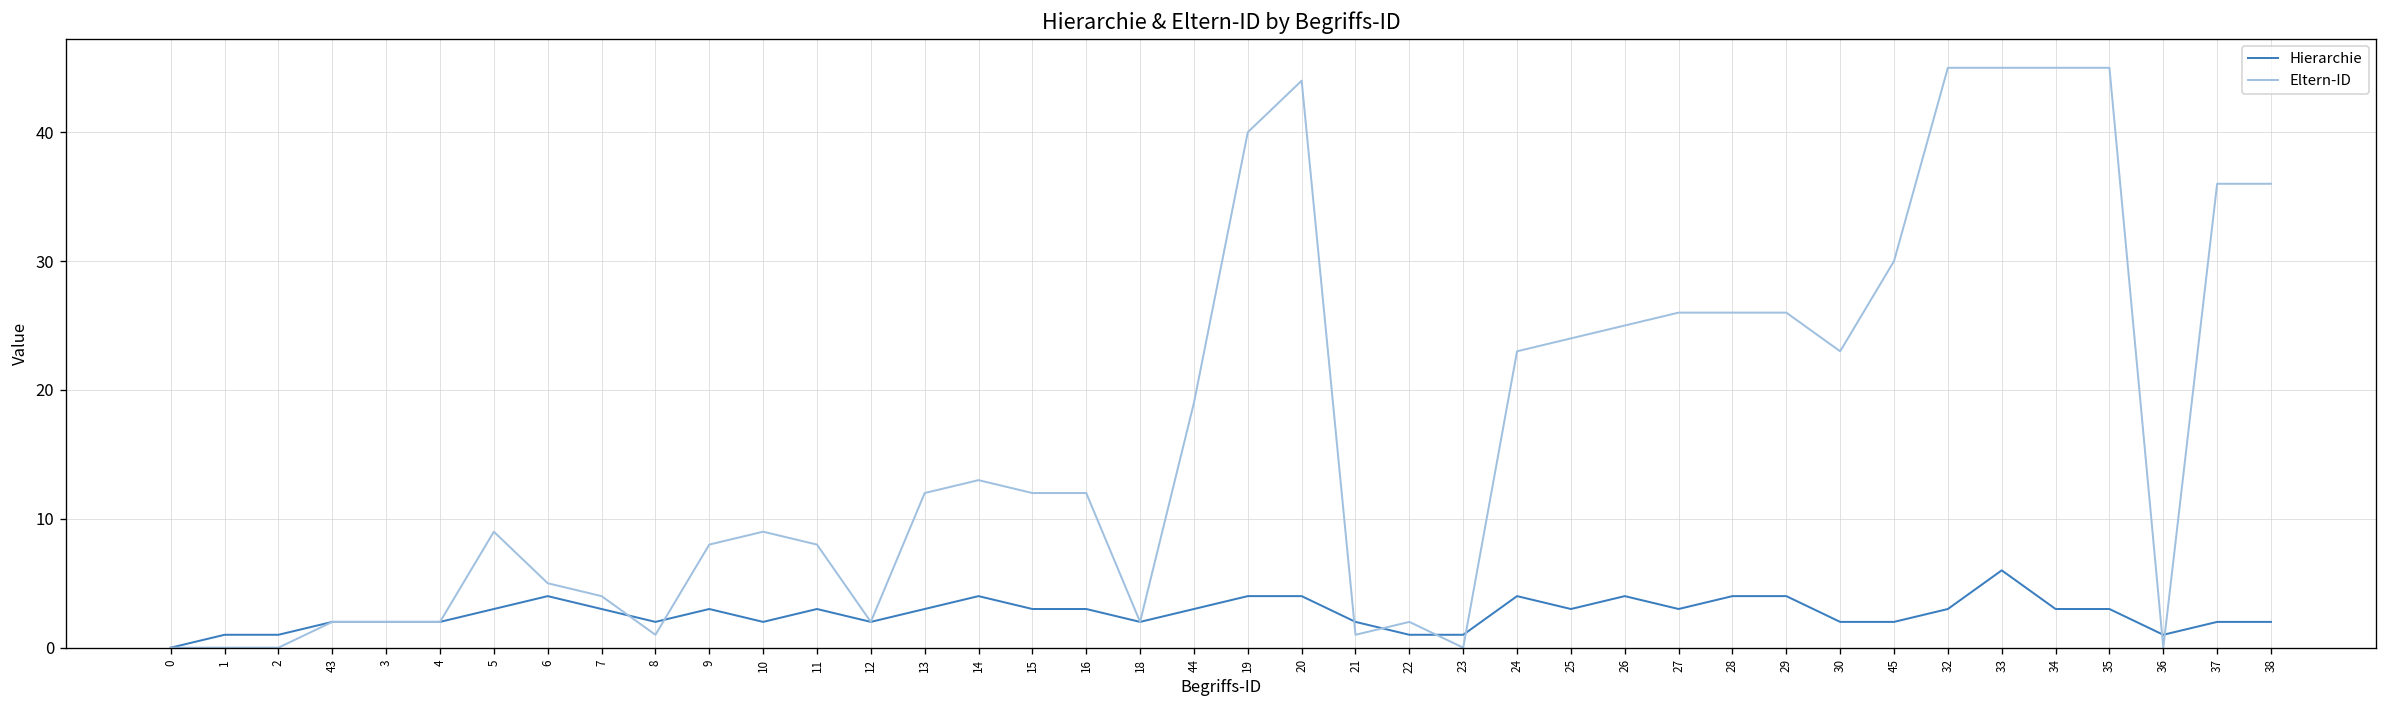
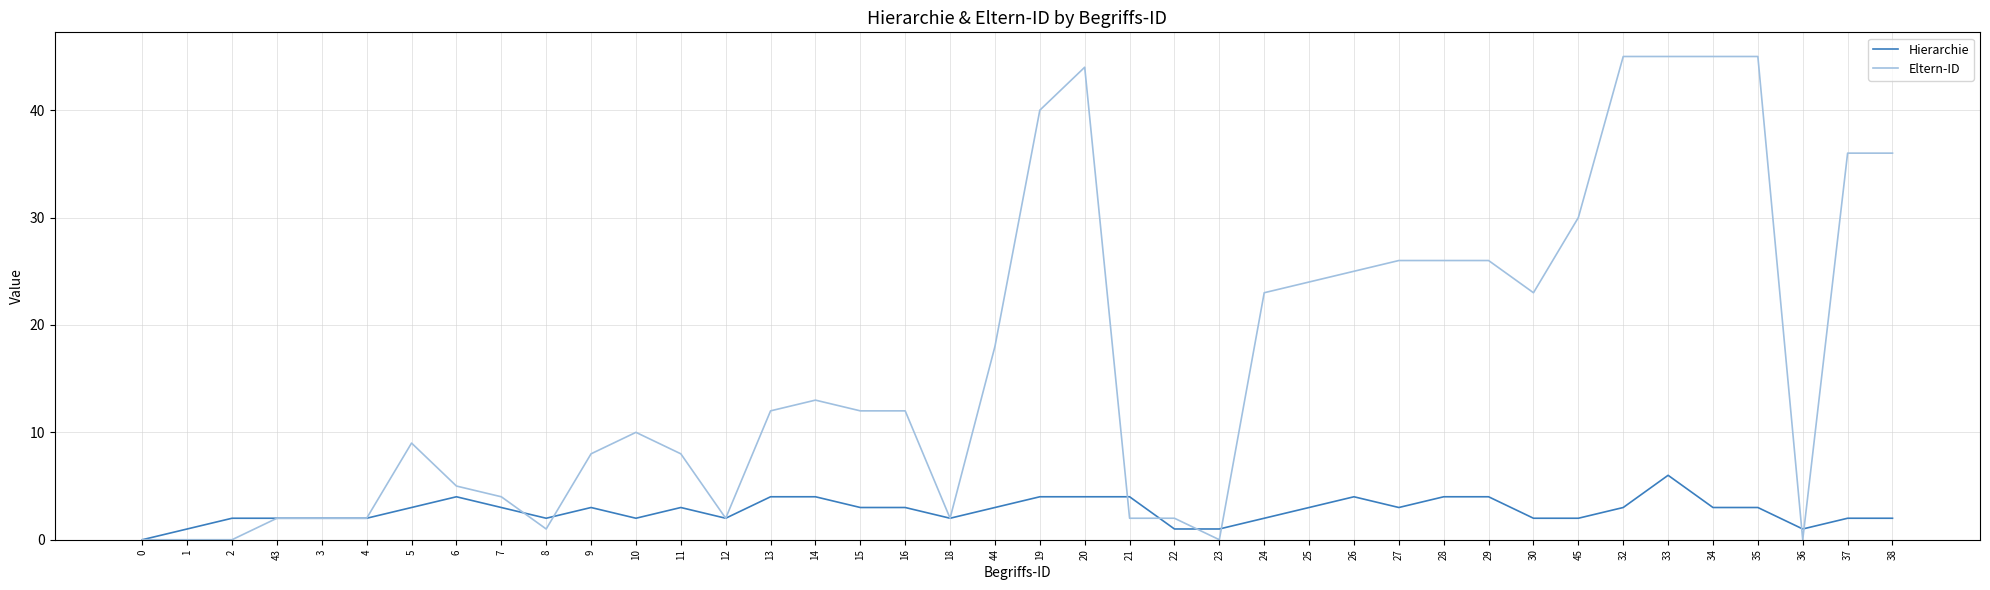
  {
    "Hierarchie": {
      "1": 1,
-     "2": 1,
+     "2": 2,
      "5": 3,
      "6": 4,
      "7": 3,
      "8": 2,
      "9": 3,
      "10": 2,
      "11": 3,
-     "13": 3,
+     "13": 4,
      "14": 4,
      "15": 3,
      "16": 3,
      "44": 3,
      "19": 4,
      "20": 4,
-     "21": 2,
+     "21": 4,
      "22": 1,
      "23": 1,
-     "24": 4,
+     "24": 2,
      "25": 3,
      "26": 4,
      "27": 3,
      "28": 4,
      "29": 4,
      "30": 2,
      "45": 2,
      "32": 3,
      "33": 6,
      "34": 3,
      "35": 3,
      "36": 1,
      "37": 2,
      "38": 2
    },
    "Eltern-ID": {
      "1": 0,
      "2": 0,
      "5": 9,
      "6": 5,
      "7": 4,
      "8": 1,
      "9": 8,
-     "10": 9,
+     "10": 10,
      "11": 8,
      "13": 12,
      "14": 13,
      "15": 12,
      "16": 12,
-     "44": 19,
+     "44": 18,
      "19": 40,
      "20": 44,
-     "21": 1,
+     "21": 2,
      "22": 2,
      "23": 0,
      "24": 23,
      "25": 24,
      "26": 25,
      "27": 26,
      "28": 26,
      "29": 26,
      "30": 23,
      "45": 30,
      "32": 45,
      "33": 45,
      "34": 45,
      "35": 45,
      "36": 0,
      "37": 36,
      "38": 36
    }
  }
